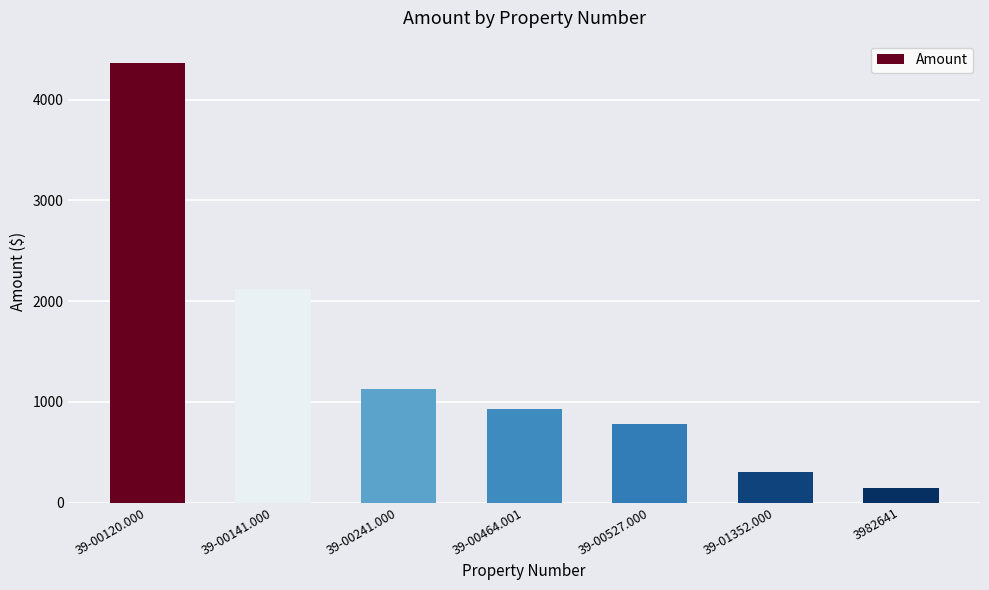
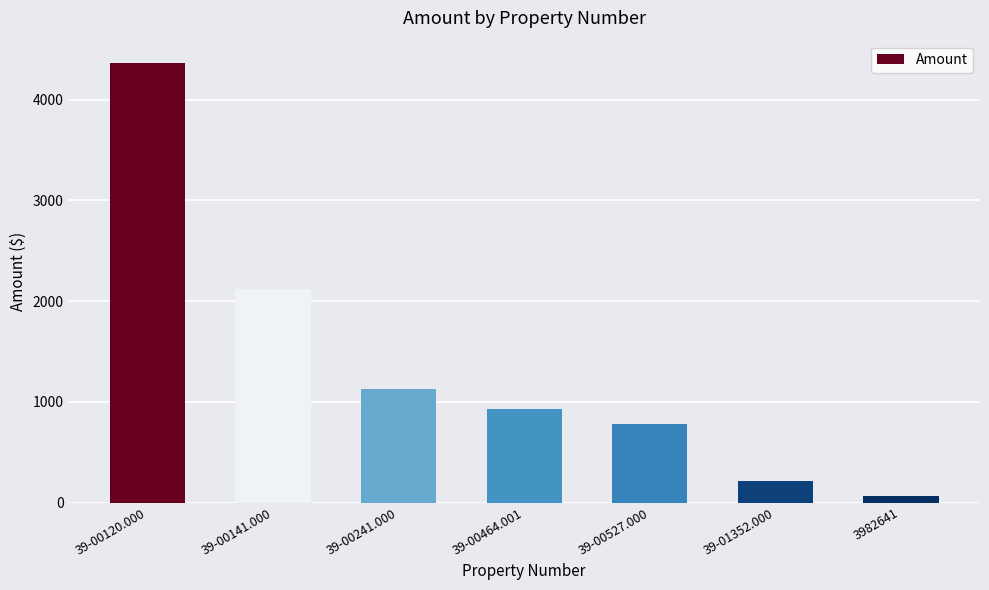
  {
    "39-00120.000": 4370,
    "39-00141.000": 2120,
    "39-00241.000": 1120,
    "39-00464.001": 930,
    "39-00527.000": 780,
-   "39-01352.000": 310,
-   "3982641": 150
+   "39-01352.000": 210,
+   "3982641": 70
  }
